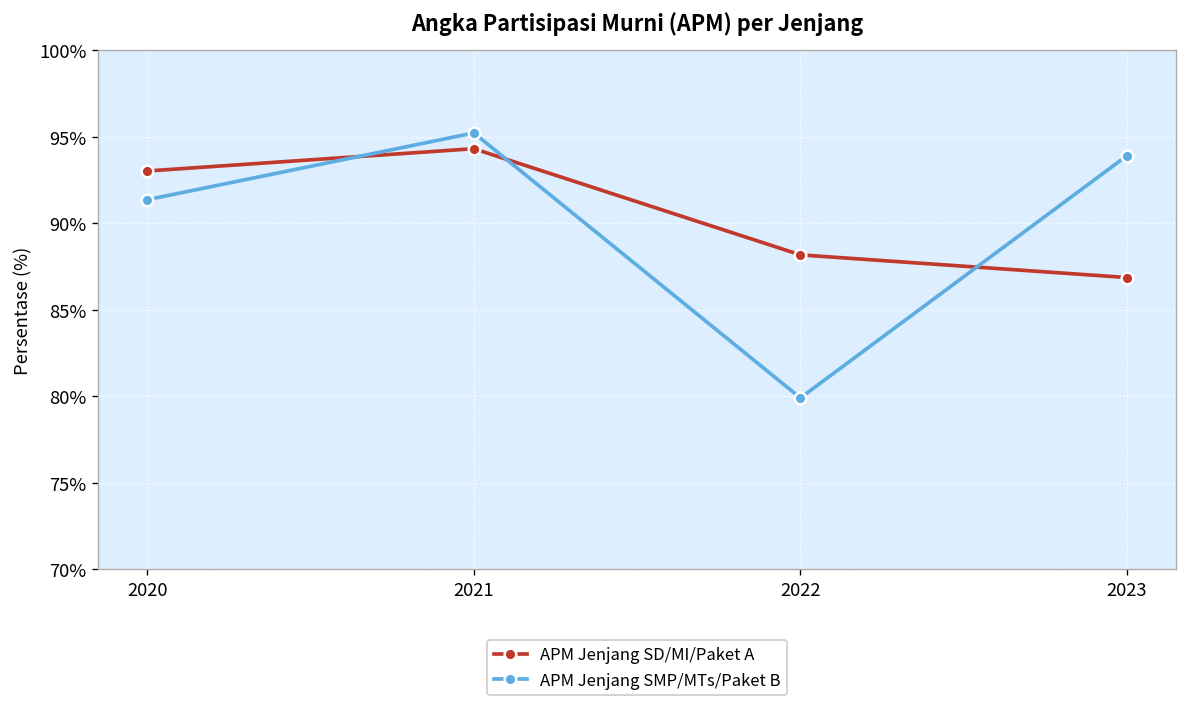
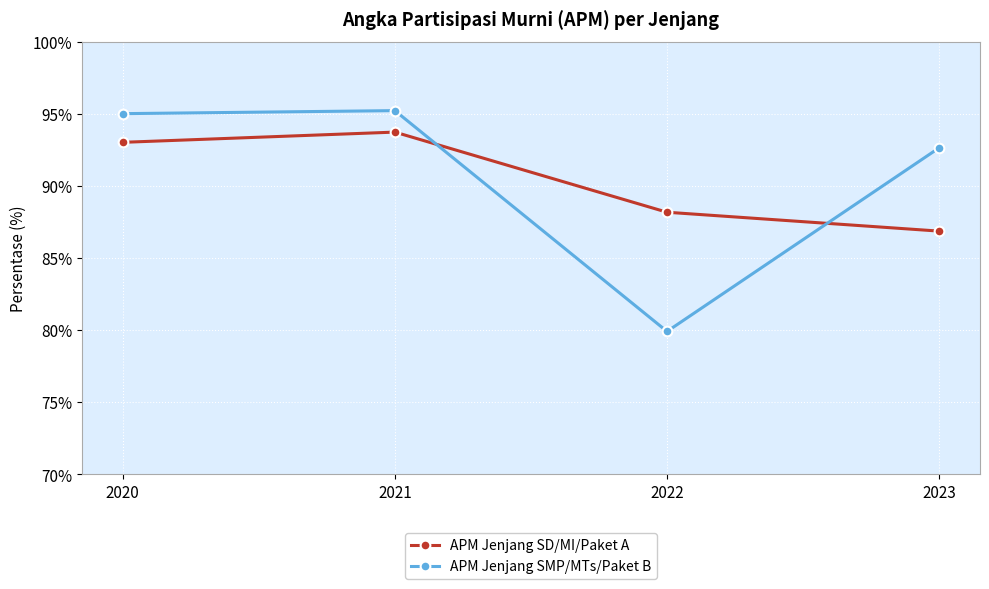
  {
    "APM Jenjang SD/MI/Paket A": {
      "2020": "93.0%",
-     "2021": "94.3%",
+     "2021": "93.7%",
      "2022": "88.2%",
      "2023": "86.9%"
    },
    "APM Jenjang SMP/MTs/Paket B": {
-     "2020": "91.4%",
+     "2020": "95.0%",
      "2021": "95.2%",
      "2022": "79.9%",
-     "2023": "93.9%"
+     "2023": "92.6%"
    }
  }
